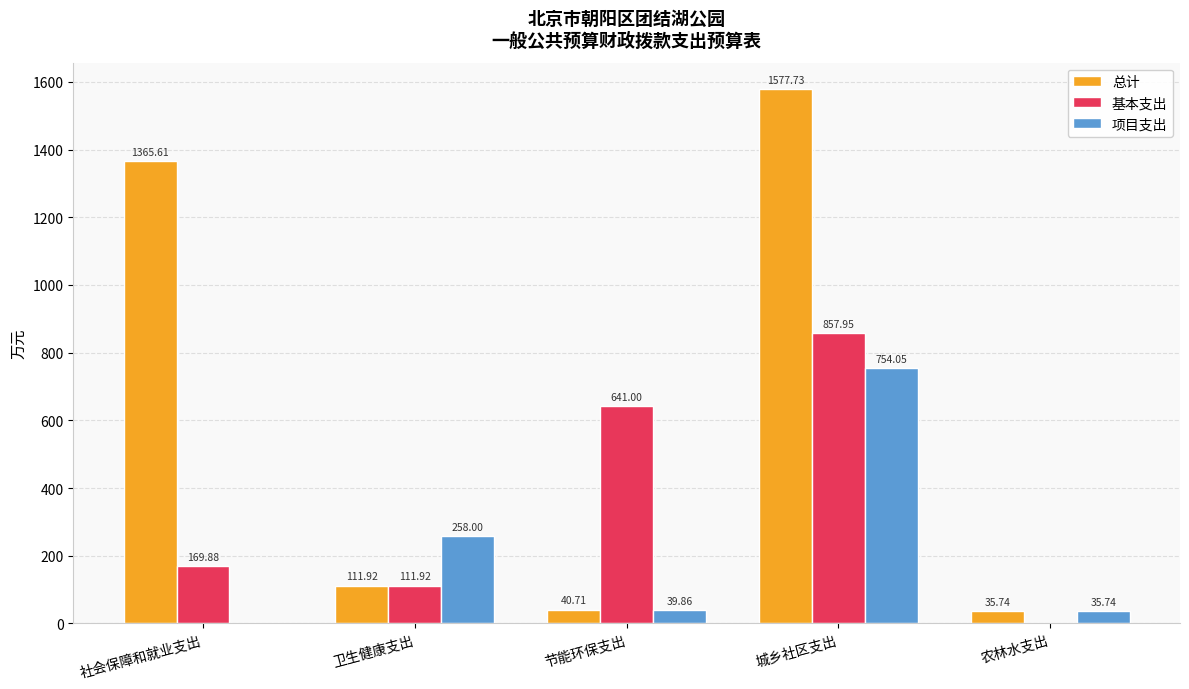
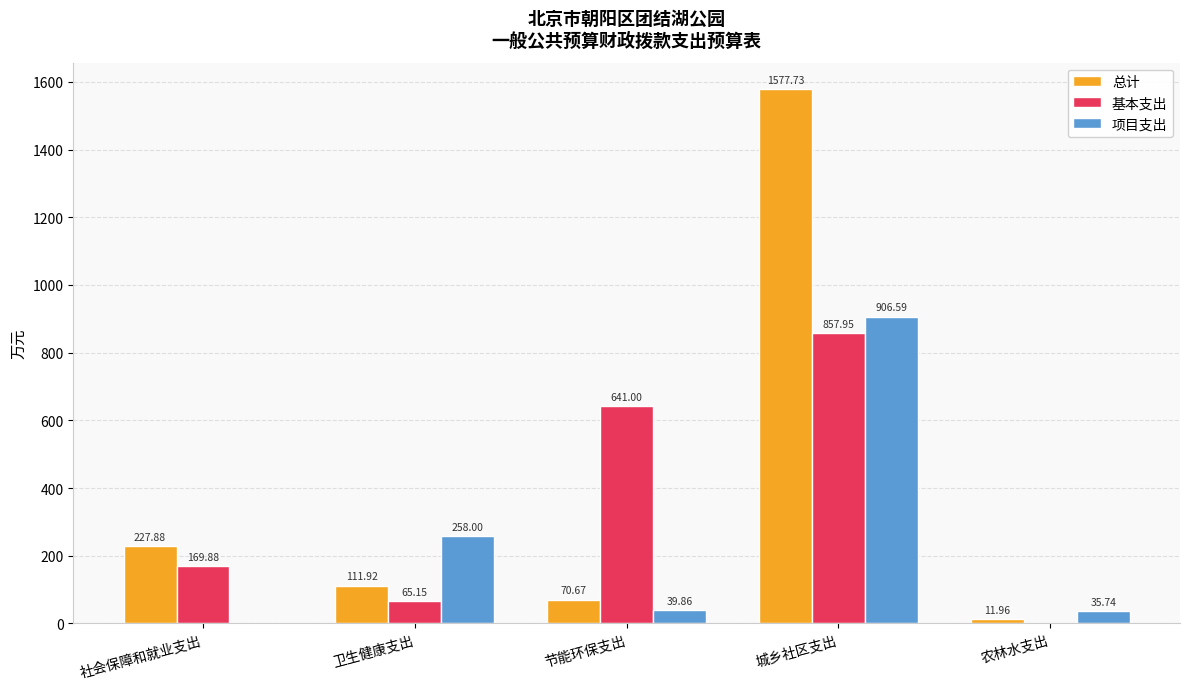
  {
    "总计": {
-     "社会保障和就业支出": 1365.61,
+     "社会保障和就业支出": 227.88,
      "卫生健康支出": 111.92,
-     "节能环保支出": 40.71,
+     "节能环保支出": 70.67,
      "城乡社区支出": 1577.73,
-     "农林水支出": 35.74
+     "农林水支出": 11.96
    },
    "基本支出": {
      "社会保障和就业支出": 169.88,
-     "卫生健康支出": 111.92,
+     "卫生健康支出": 65.15,
      "节能环保支出": 641.00,
      "城乡社区支出": 857.95
    },
    "项目支出": {
      "卫生健康支出": 258.00,
      "节能环保支出": 39.86,
-     "城乡社区支出": 754.05,
+     "城乡社区支出": 906.59,
      "农林水支出": 35.74
    }
  }
